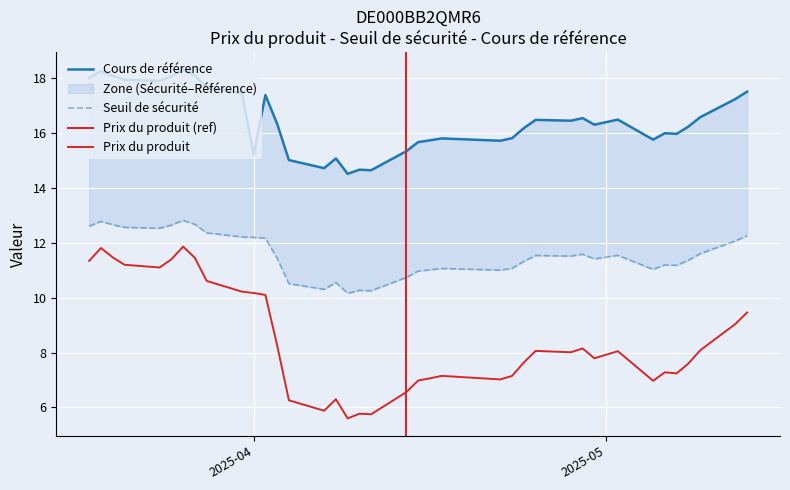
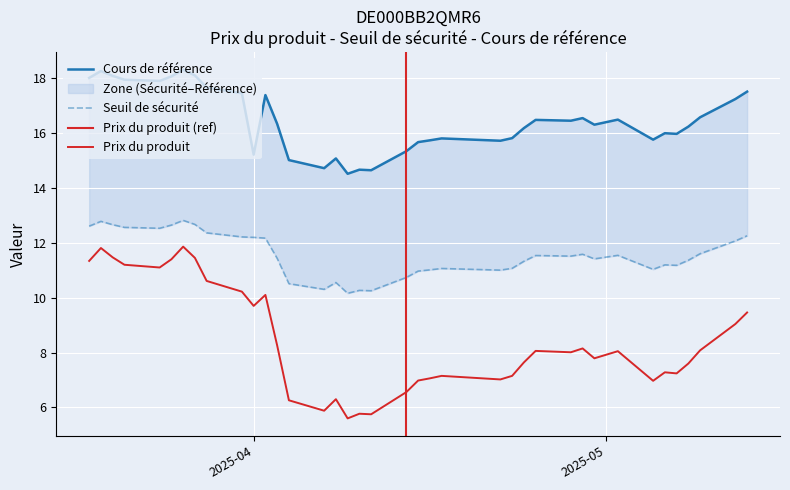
  {
    "Seuil de sécurité": {
      "2025-04": 12.2
    },
    "Prix du produit": {
-     "2025-04": 10.2
+     "2025-04": 9.7
    }
  }
